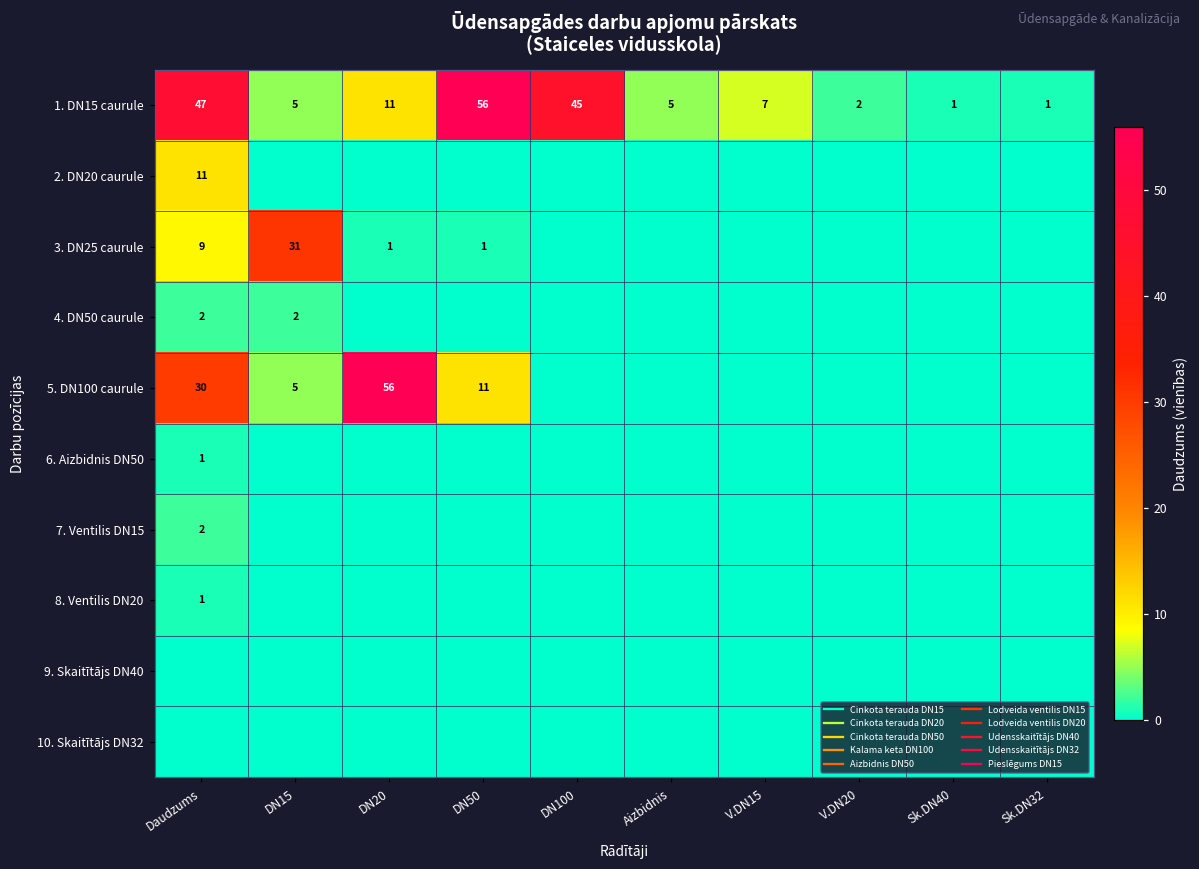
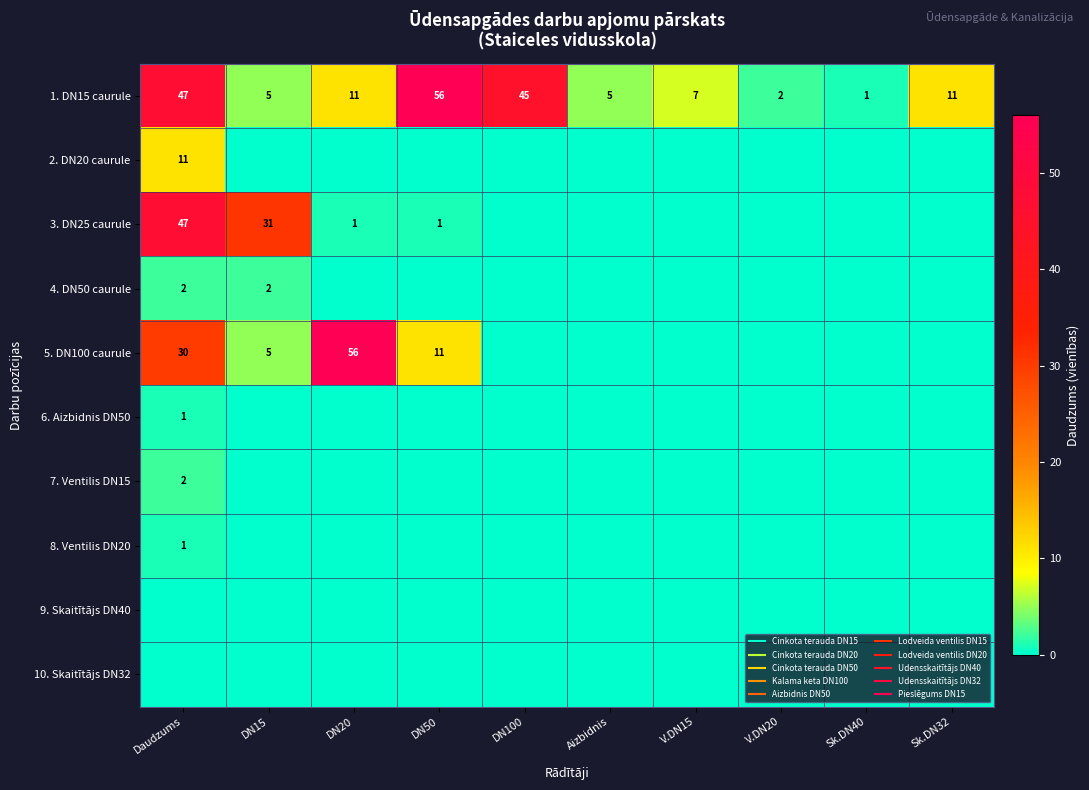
  {
    "1. DN15 caurule": {
      "Daudzums": 47,
      "DN15": 5,
      "DN20": 11,
      "DN50": 56,
      "DN100": 45,
      "Aizbidnis": 5,
      "V.DN15": 7,
      "V.DN20": 2,
      "Sk.DN40": 1,
-     "Sk.DN32": 1
+     "Sk.DN32": 11
    },
    "2. DN20 caurule": {
      "Daudzums": 11
    },
    "3. DN25 caurule": {
-     "Daudzums": 9,
+     "Daudzums": 47,
      "DN15": 31,
      "DN20": 1,
      "DN50": 1
    },
    "4. DN50 caurule": {
      "Daudzums": 2,
      "DN15": 2
    },
    "5. DN100 caurule": {
      "Daudzums": 30,
      "DN15": 5,
      "DN20": 56,
      "DN50": 11
    },
    "6. Aizbidnis DN50": {
      "Daudzums": 1
    },
    "7. Ventilis DN15": {
      "Daudzums": 2
    },
    "8. Ventilis DN20": {
      "Daudzums": 1
    }
  }
